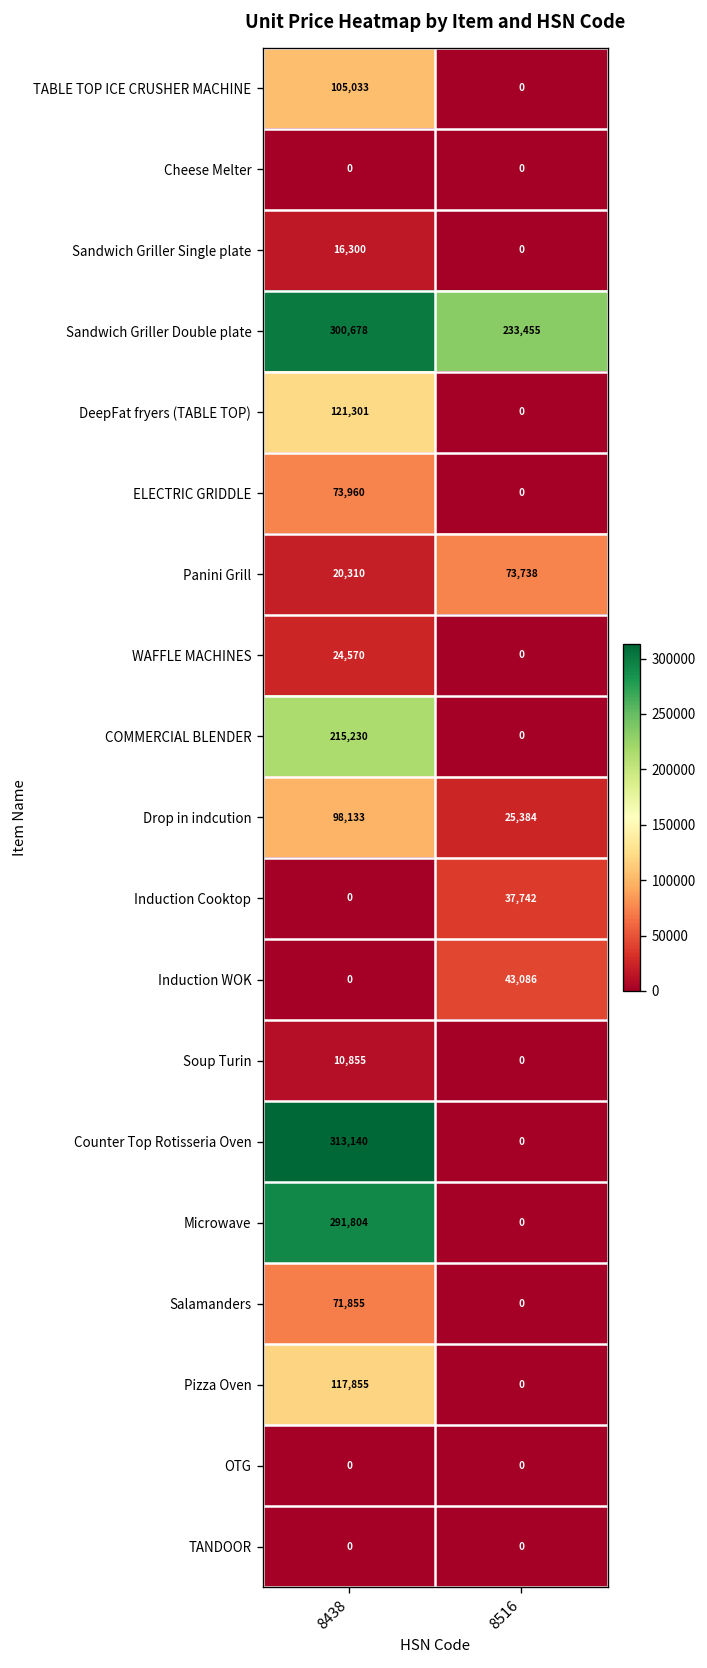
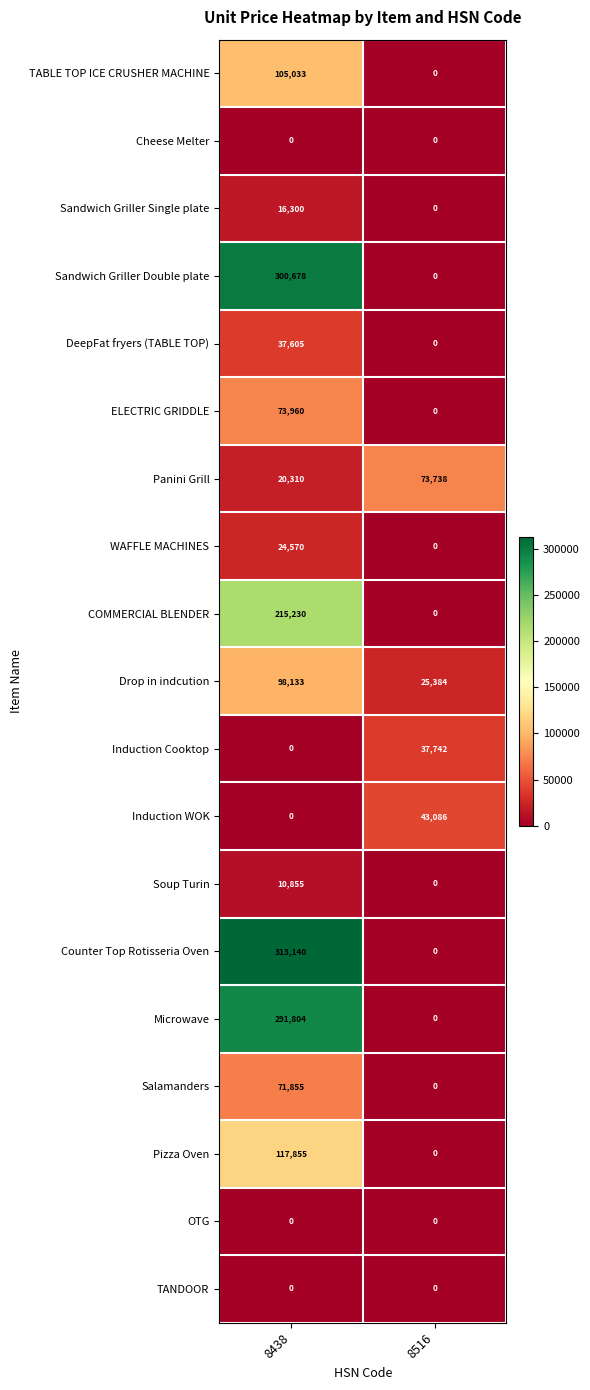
  {
    "TABLE TOP ICE CRUSHER MACHINE": {
      "8438": "105,033",
      "8516": "0"
    },
    "Cheese Melter": {
      "8438": "0",
      "8516": "0"
    },
    "Sandwich Griller Single plate": {
      "8438": "16,300",
      "8516": "0"
    },
    "Sandwich Griller Double plate": {
      "8438": "300,678",
-     "8516": "233,455"
+     "8516": "0"
    },
    "DeepFat fryers (TABLE TOP)": {
-     "8438": "121,301",
+     "8438": "37,605",
      "8516": "0"
    },
    "ELECTRIC GRIDDLE": {
      "8438": "73,960",
      "8516": "0"
    },
    "Panini Grill": {
      "8438": "20,310",
      "8516": "73,738"
    },
    "WAFFLE MACHINES": {
      "8438": "24,570",
      "8516": "0"
    },
    "COMMERCIAL BLENDER": {
      "8438": "215,230",
      "8516": "0"
    },
    "Drop in indcution": {
      "8438": "98,133",
      "8516": "25,384"
    },
    "Induction Cooktop": {
      "8438": "0",
      "8516": "37,742"
    },
    "Induction WOK": {
      "8438": "0",
      "8516": "43,086"
    },
    "Soup Turin": {
      "8438": "10,855",
      "8516": "0"
    },
    "Counter Top Rotisseria Oven": {
      "8438": "313,140",
      "8516": "0"
    },
    "Microwave": {
      "8438": "291,804",
      "8516": "0"
    },
    "Salamanders": {
      "8438": "71,855",
      "8516": "0"
    },
    "Pizza Oven": {
      "8438": "117,855",
      "8516": "0"
    },
    "OTG": {
      "8438": "0",
      "8516": "0"
    },
    "TANDOOR": {
      "8438": "0",
      "8516": "0"
    }
  }
